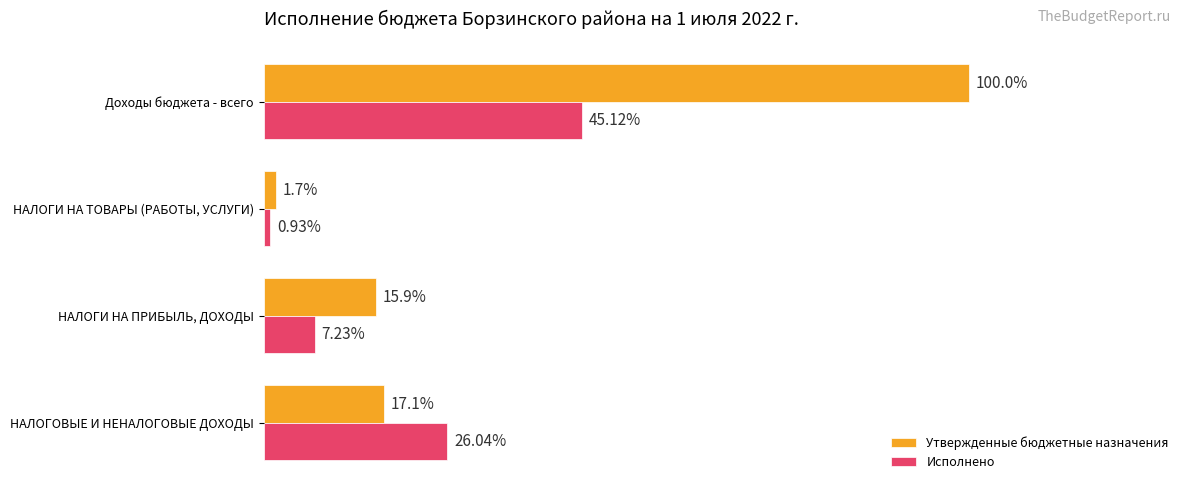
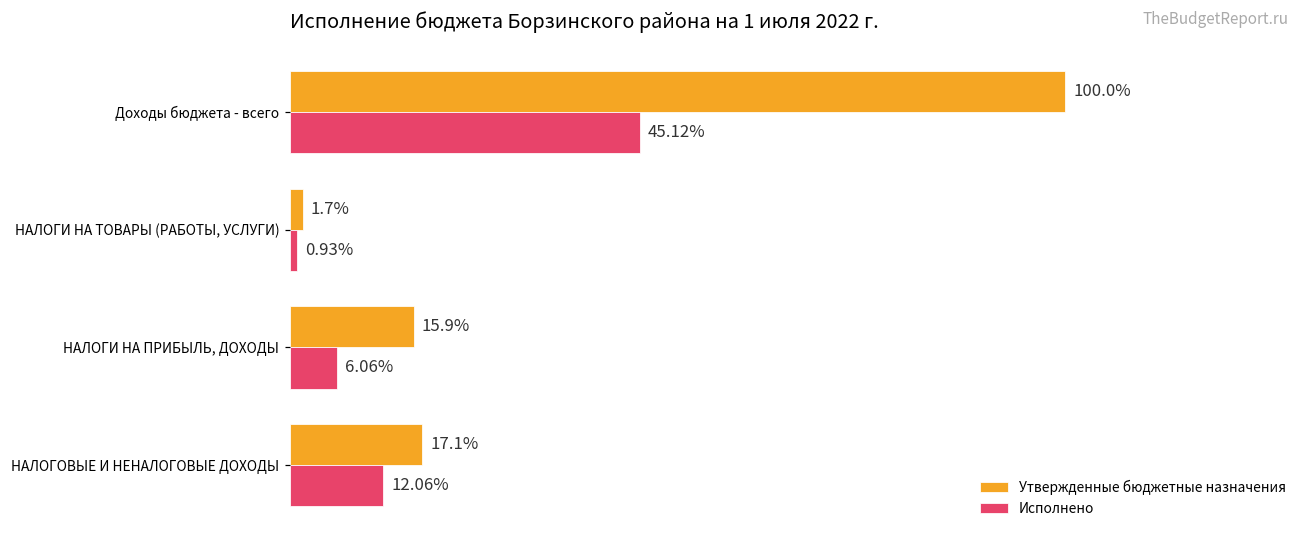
  {
    "Утвержденные бюджетные назначения": {
      "Доходы бюджета - всего": "100.0%",
      "НАЛОГИ НА ТОВАРЫ (РАБОТЫ, УСЛУГИ)": "1.7%",
      "НАЛОГИ НА ПРИБЫЛЬ, ДОХОДЫ": "15.9%",
      "НАЛОГОВЫЕ И НЕНАЛОГОВЫЕ ДОХОДЫ": "17.1%"
    },
    "Исполнено": {
      "Доходы бюджета - всего": "45.12%",
      "НАЛОГИ НА ТОВАРЫ (РАБОТЫ, УСЛУГИ)": "0.93%",
-     "НАЛОГИ НА ПРИБЫЛЬ, ДОХОДЫ": "7.23%",
-     "НАЛОГОВЫЕ И НЕНАЛОГОВЫЕ ДОХОДЫ": "26.04%"
+     "НАЛОГИ НА ПРИБЫЛЬ, ДОХОДЫ": "6.06%",
+     "НАЛОГОВЫЕ И НЕНАЛОГОВЫЕ ДОХОДЫ": "12.06%"
    }
  }
